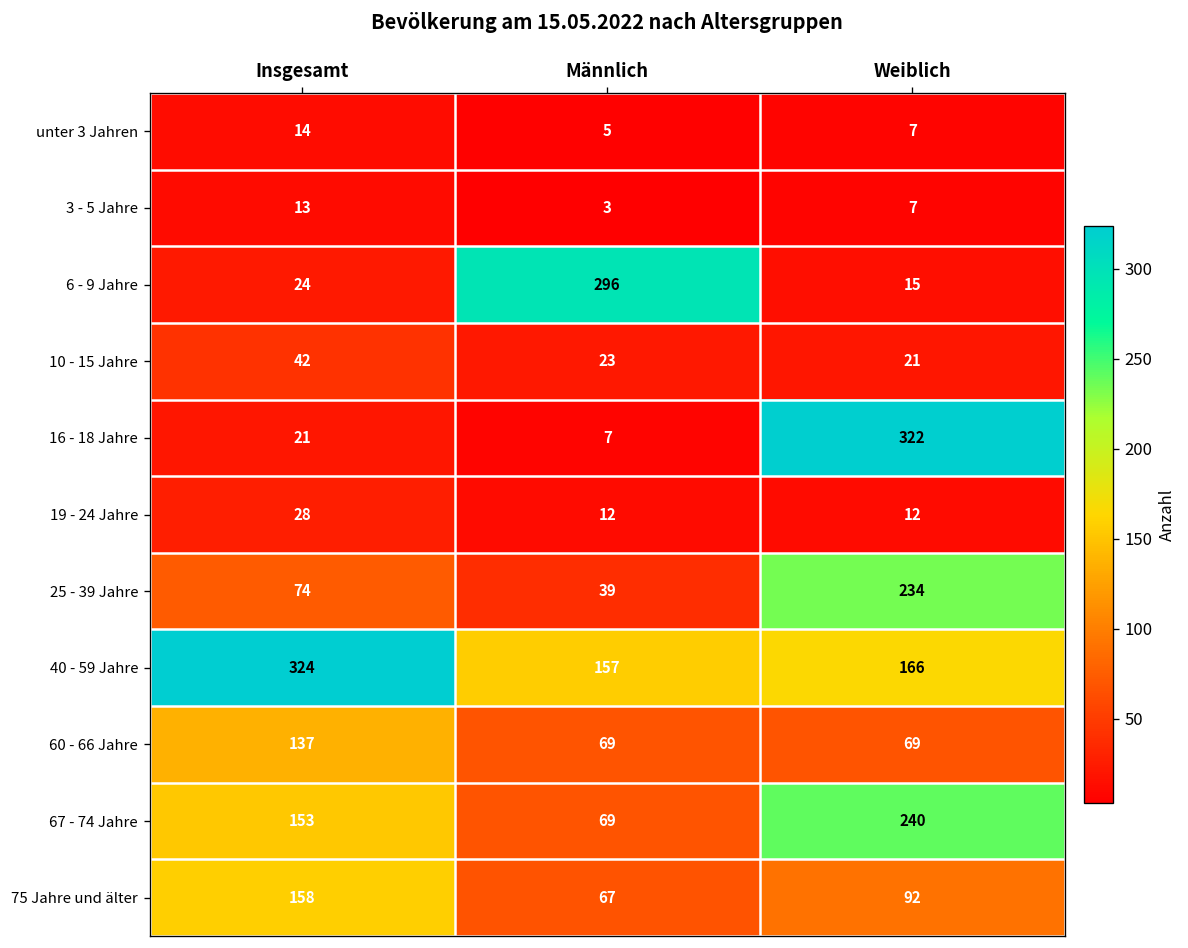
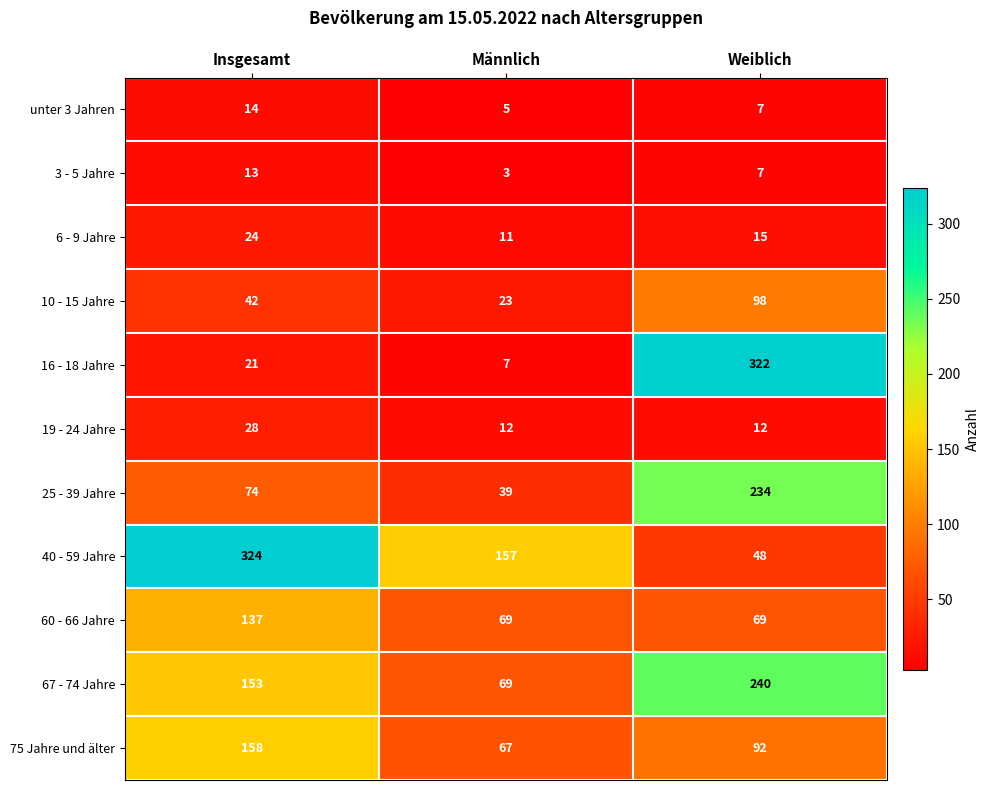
  {
    "unter 3 Jahren": {
      "Insgesamt": 14,
      "Männlich": 5,
      "Weiblich": 7
    },
    "3 - 5 Jahre": {
      "Insgesamt": 13,
      "Männlich": 3,
      "Weiblich": 7
    },
    "6 - 9 Jahre": {
      "Insgesamt": 24,
-     "Männlich": 296,
+     "Männlich": 11,
      "Weiblich": 15
    },
    "10 - 15 Jahre": {
      "Insgesamt": 42,
      "Männlich": 23,
-     "Weiblich": 21
+     "Weiblich": 98
    },
    "16 - 18 Jahre": {
      "Insgesamt": 21,
      "Männlich": 7,
      "Weiblich": 322
    },
    "19 - 24 Jahre": {
      "Insgesamt": 28,
      "Männlich": 12,
      "Weiblich": 12
    },
    "25 - 39 Jahre": {
      "Insgesamt": 74,
      "Männlich": 39,
      "Weiblich": 234
    },
    "40 - 59 Jahre": {
      "Insgesamt": 324,
      "Männlich": 157,
-     "Weiblich": 166
+     "Weiblich": 48
    },
    "60 - 66 Jahre": {
      "Insgesamt": 137,
      "Männlich": 69,
      "Weiblich": 69
    },
    "67 - 74 Jahre": {
      "Insgesamt": 153,
      "Männlich": 69,
      "Weiblich": 240
    },
    "75 Jahre und älter": {
      "Insgesamt": 158,
      "Männlich": 67,
      "Weiblich": 92
    }
  }
